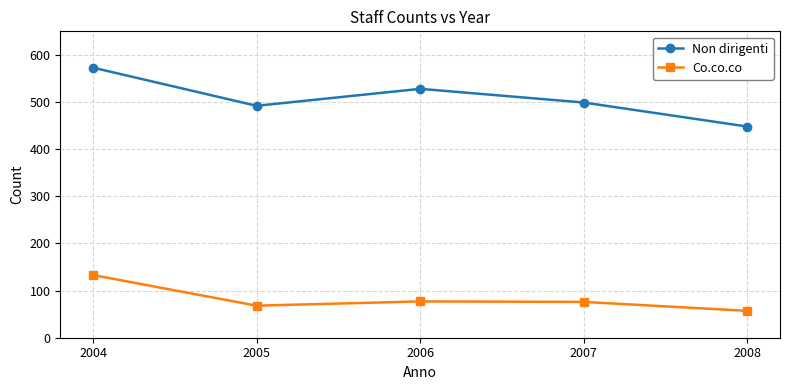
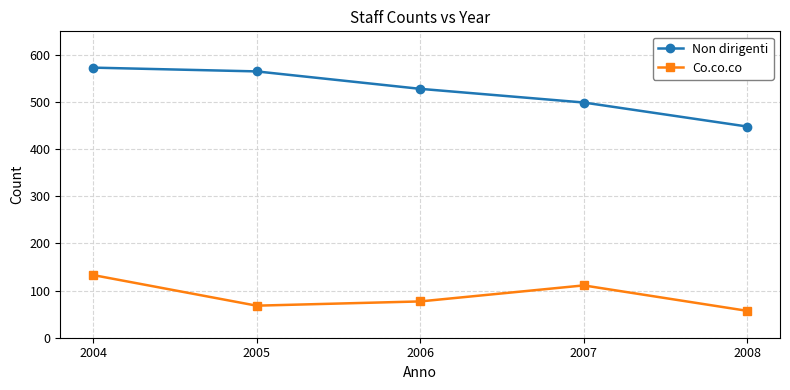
  {
    "Non dirigenti": {
      "2004": 570,
-     "2005": 490,
+     "2005": 570,
      "2006": 530,
      "2007": 500,
      "2008": 450
    },
    "Co.co.co": {
      "2004": 130,
      "2005": 70,
      "2006": 80,
-     "2007": 80,
+     "2007": 110,
      "2008": 60
    }
  }
